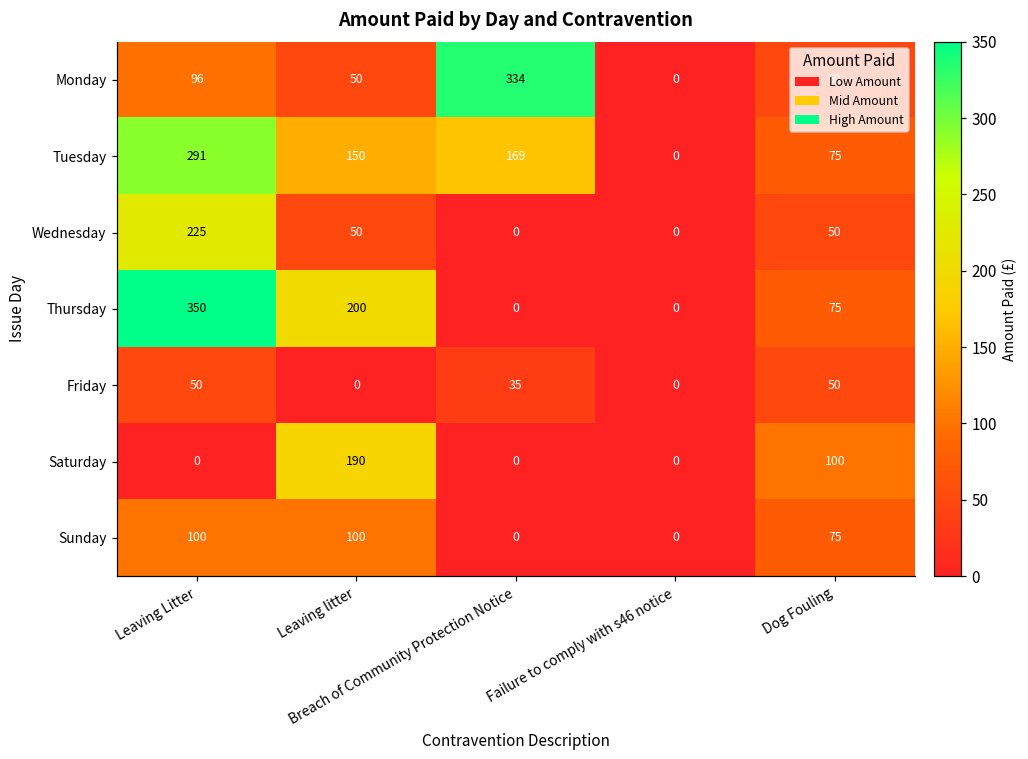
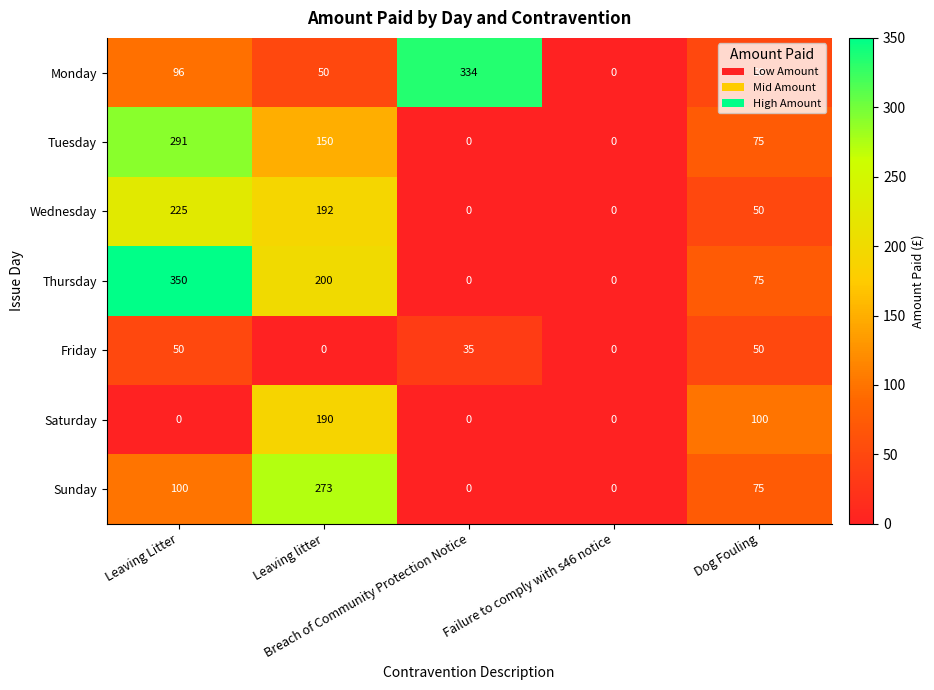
  {
    "Monday": {
      "Leaving Litter": 96,
      "Leaving litter": 50,
      "Breach of Community Protection Notice": 334,
      "Failure to comply with s46 notice": 0
    },
    "Tuesday": {
      "Leaving Litter": 291,
      "Leaving litter": 150,
-     "Breach of Community Protection Notice": 169,
+     "Breach of Community Protection Notice": 0,
      "Failure to comply with s46 notice": 0,
      "Dog Fouling": 75
    },
    "Wednesday": {
      "Leaving Litter": 225,
-     "Leaving litter": 50,
+     "Leaving litter": 192,
      "Breach of Community Protection Notice": 0,
      "Failure to comply with s46 notice": 0,
      "Dog Fouling": 50
    },
    "Thursday": {
      "Leaving Litter": 350,
      "Leaving litter": 200,
      "Breach of Community Protection Notice": 0,
      "Failure to comply with s46 notice": 0,
      "Dog Fouling": 75
    },
    "Friday": {
      "Leaving Litter": 50,
      "Leaving litter": 0,
      "Breach of Community Protection Notice": 35,
      "Failure to comply with s46 notice": 0,
      "Dog Fouling": 50
    },
    "Saturday": {
      "Leaving Litter": 0,
      "Leaving litter": 190,
      "Breach of Community Protection Notice": 0,
      "Failure to comply with s46 notice": 0,
      "Dog Fouling": 100
    },
    "Sunday": {
      "Leaving Litter": 100,
-     "Leaving litter": 100,
+     "Leaving litter": 273,
      "Breach of Community Protection Notice": 0,
      "Failure to comply with s46 notice": 0,
      "Dog Fouling": 75
    }
  }
